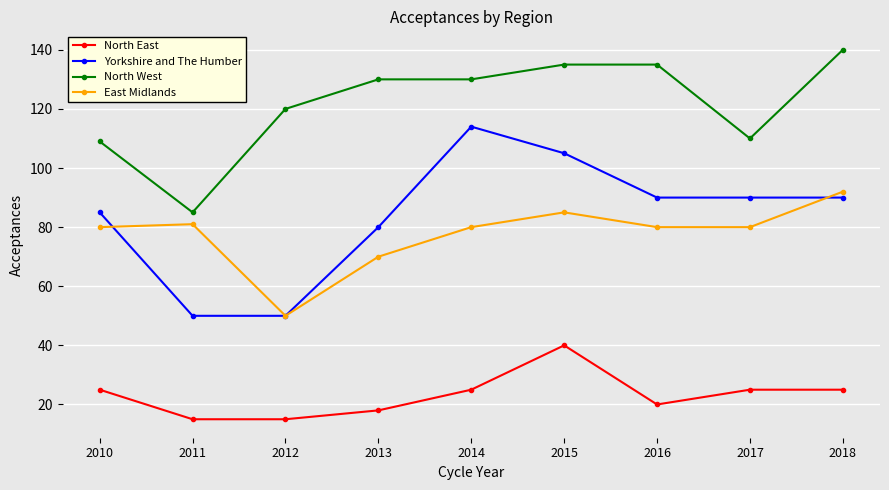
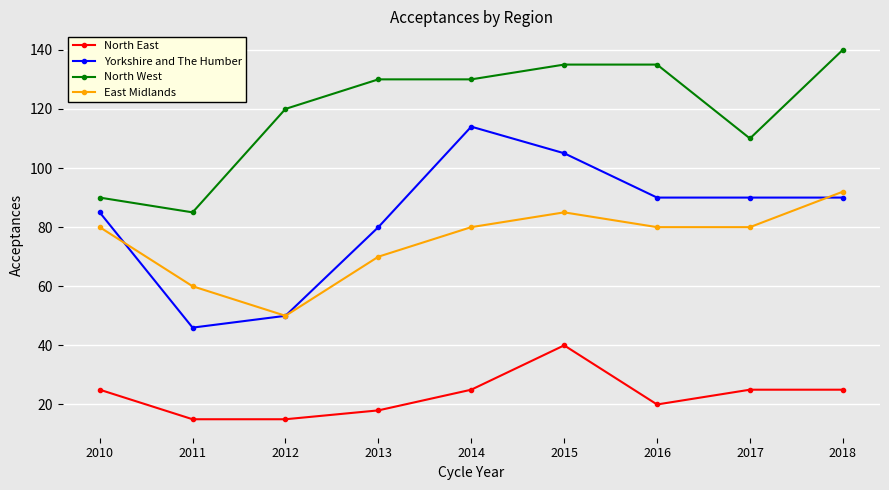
  {
    "North East": {
      "2010": 25,
      "2011": 15,
      "2012": 15,
      "2013": 18,
      "2014": 25,
      "2015": 40,
      "2016": 20,
      "2017": 25,
      "2018": 25
    },
    "Yorkshire and The Humber": {
      "2010": 85,
-     "2011": 50,
+     "2011": 46,
      "2013": 80,
      "2014": 114,
      "2015": 105,
      "2016": 90,
      "2017": 90,
      "2018": 90
    },
    "North West": {
-     "2010": 109,
+     "2010": 90,
      "2011": 85,
      "2012": 120,
      "2013": 130,
      "2014": 130,
      "2015": 135,
      "2016": 135,
      "2017": 110,
      "2018": 140
    },
    "East Midlands": {
      "2010": 80,
-     "2011": 81,
+     "2011": 60,
      "2013": 70,
      "2014": 80,
      "2015": 85,
      "2016": 80,
      "2017": 80,
      "2018": 92
    }
  }
